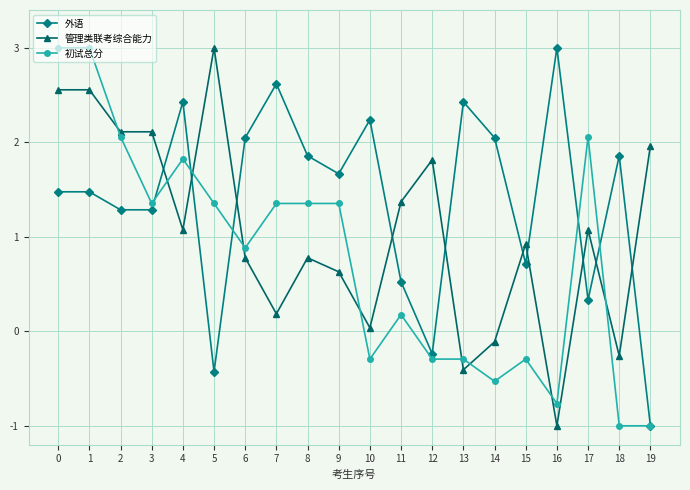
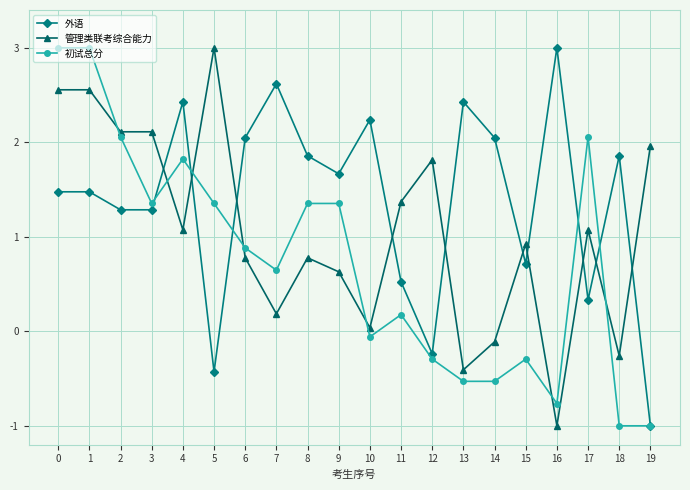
  {
    "初试总分": {
      "2": 2.1,
      "3": 1.4,
      "4": 1.8,
      "5": 1.4,
      "6": 0.9,
-     "7": 1.4,
+     "7": 0.6,
      "8": 1.4,
      "9": 1.4,
-     "10": -0.3,
+     "10": -0.1,
      "11": 0.2,
      "12": -0.3,
-     "13": -0.3,
+     "13": -0.5,
      "14": -0.5,
      "15": -0.3,
      "16": -0.8,
      "17": 2.1,
      "18": -1.0
    }
  }
